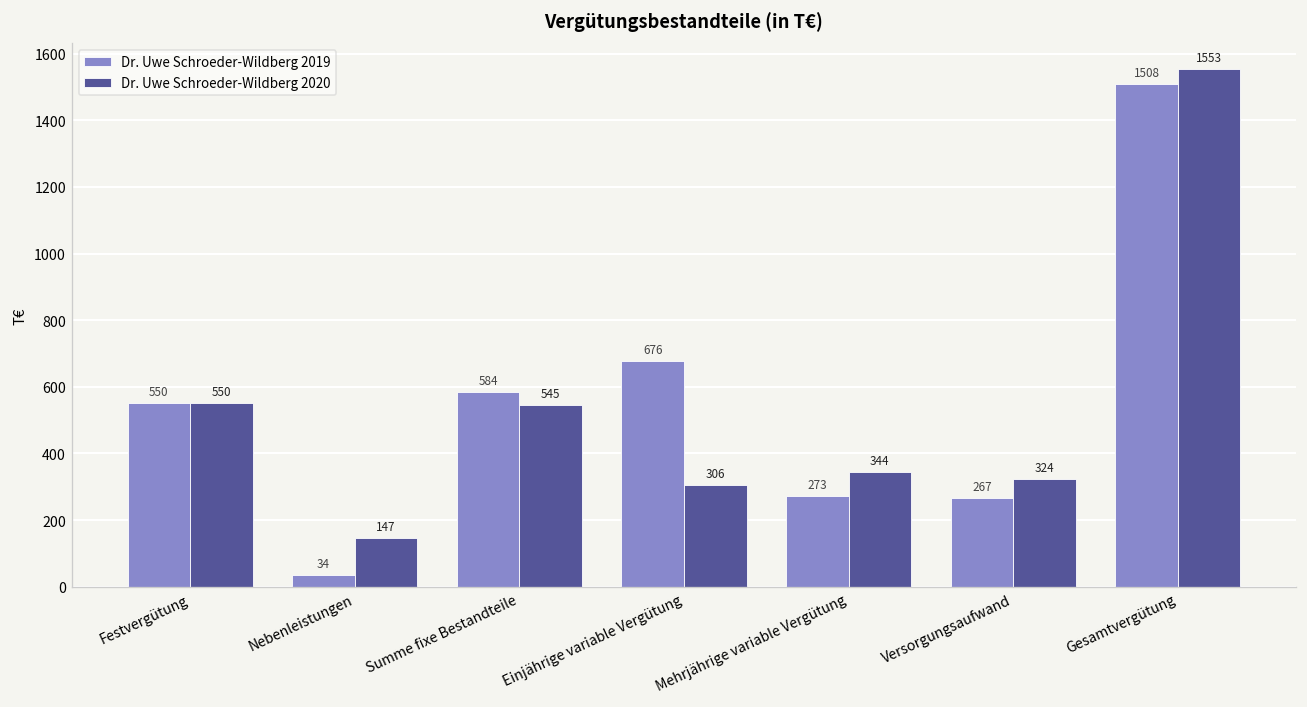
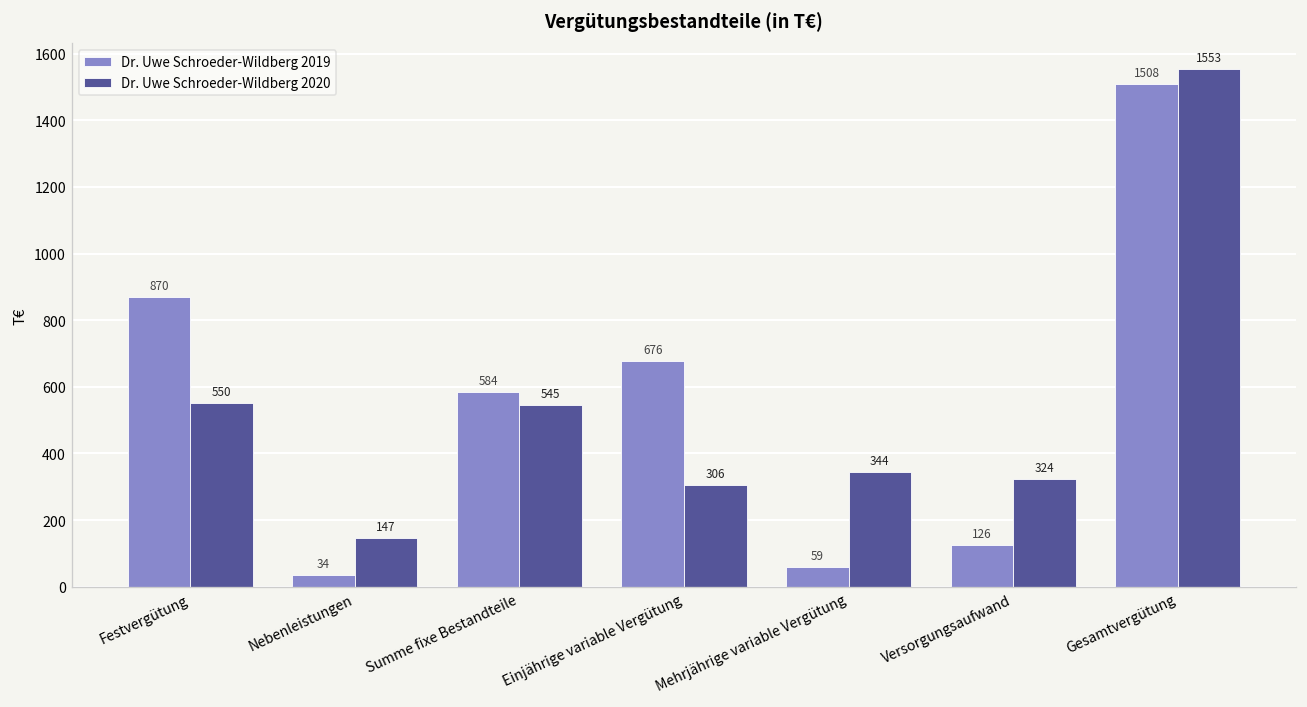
  {
    "Dr. Uwe Schroeder-Wildberg 2019": {
-     "Festvergütung": 550,
+     "Festvergütung": 870,
      "Nebenleistungen": 34,
      "Summe fixe Bestandteile": 584,
      "Einjährige variable Vergütung": 676,
-     "Mehrjährige variable Vergütung": 273,
-     "Versorgungsaufwand": 267,
+     "Mehrjährige variable Vergütung": 59,
+     "Versorgungsaufwand": 126,
      "Gesamtvergütung": 1508
    },
    "Dr. Uwe Schroeder-Wildberg 2020": {
      "Festvergütung": 550,
      "Nebenleistungen": 147,
      "Summe fixe Bestandteile": 545,
      "Einjährige variable Vergütung": 306,
      "Mehrjährige variable Vergütung": 344,
      "Versorgungsaufwand": 324,
      "Gesamtvergütung": 1553
    }
  }
